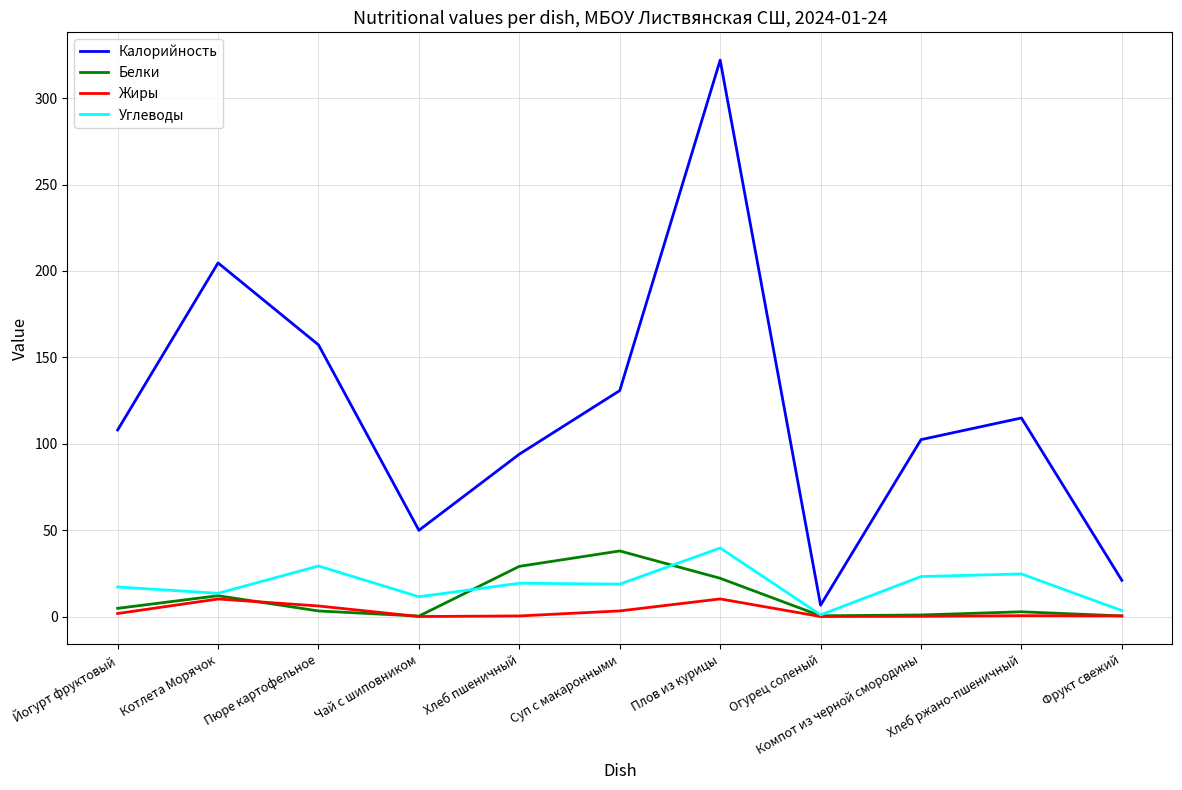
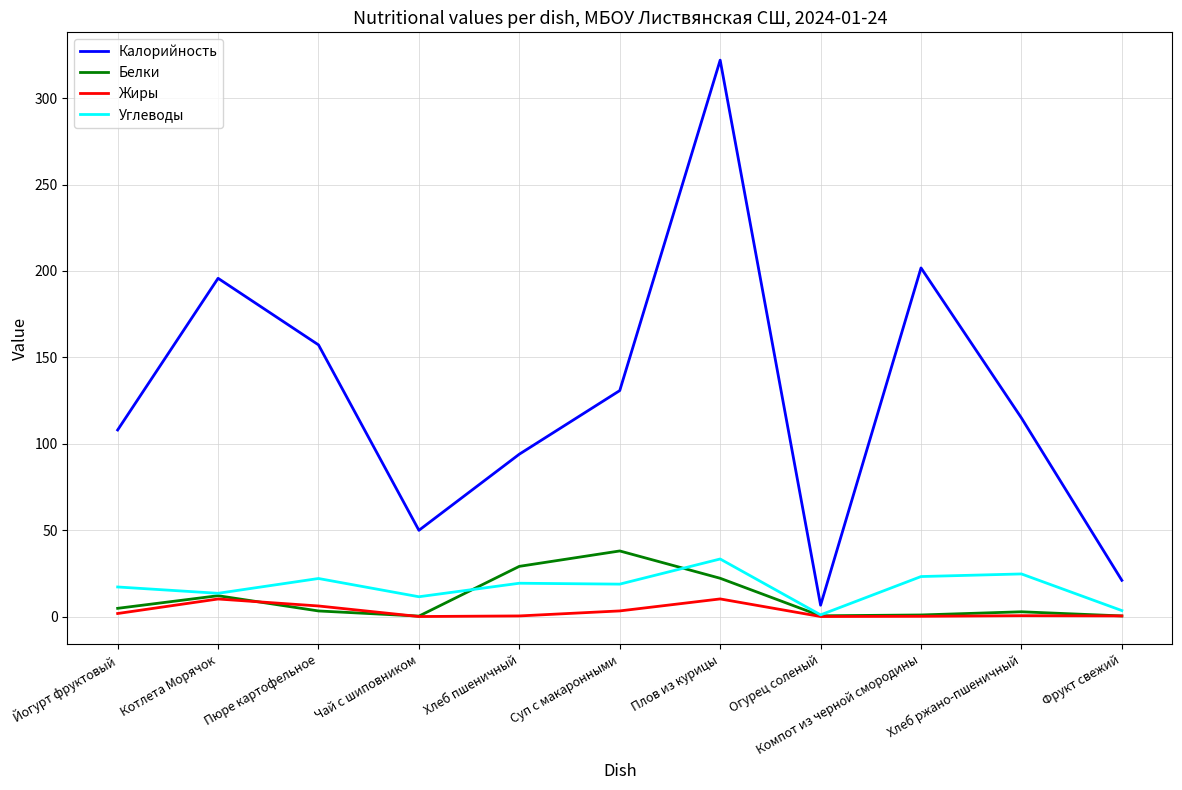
  {
    "Калорийность": {
      "Йогурт фруктовый": 108,
-     "Котлета Морячок": 205,
+     "Котлета Морячок": 196,
      "Пюре картофельное": 157,
      "Чай с шиповником": 50,
      "Хлеб пшеничный": 94,
      "Суп с макаронными": 131,
      "Плов из курицы": 322,
      "Огурец соленый": 7,
-     "Компот из черной смородины": 102,
+     "Компот из черной смородины": 202,
      "Хлеб ржано-пшеничный": 115,
      "Фрукт свежий": 21
    },
    "Белки": {
      "Йогурт фруктовый": 5,
      "Пюре картофельное": 3,
      "Хлеб пшеничный": 29,
      "Суп с макаронными": 38,
      "Плов из курицы": 22,
      "Хлеб ржано-пшеничный": 3
    },
    "Жиры": {
      "Йогурт фруктовый": 2,
      "Котлета Морячок": 10,
      "Пюре картофельное": 6,
      "Хлеб пшеничный": 0,
      "Суп с макаронными": 3,
      "Плов из курицы": 10,
      "Хлеб ржано-пшеничный": 1
    },
    "Углеводы": {
      "Йогурт фруктовый": 17,
-     "Пюре картофельное": 29,
+     "Пюре картофельное": 22,
      "Чай с шиповником": 12,
      "Хлеб пшеничный": 19,
      "Суп с макаронными": 19,
-     "Плов из курицы": 40,
+     "Плов из курицы": 33,
      "Компот из черной смородины": 23,
      "Хлеб ржано-пшеничный": 25,
      "Фрукт свежий": 4
    }
  }
